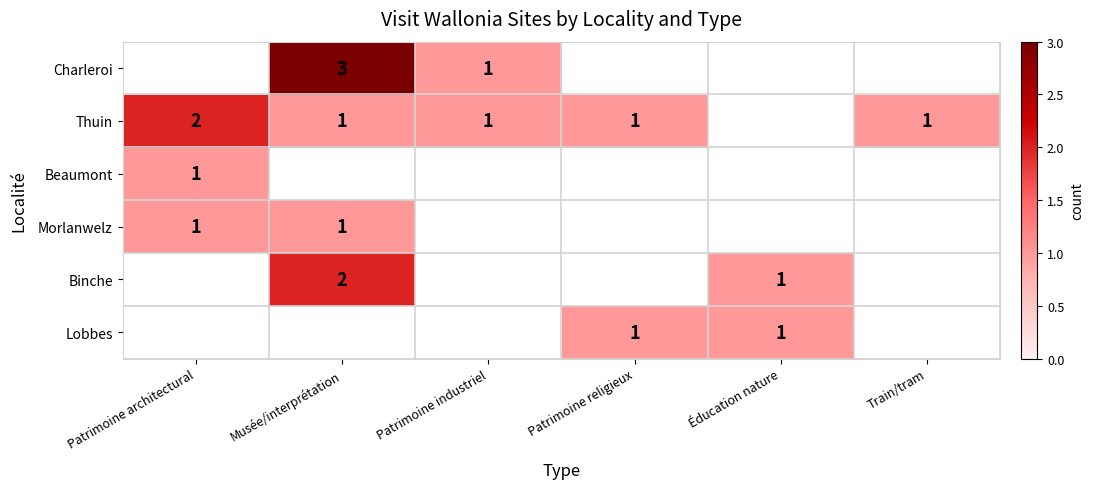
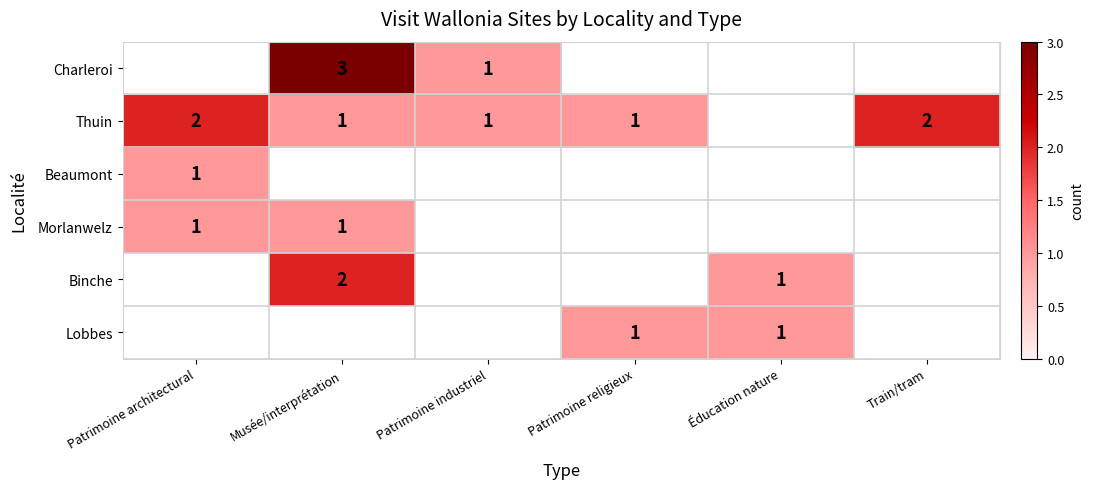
  {
    "Charleroi": {
      "Musée/interprétation": 3,
      "Patrimoine industriel": 1
    },
    "Thuin": {
      "Patrimoine architectural": 2,
      "Musée/interprétation": 1,
      "Patrimoine industriel": 1,
      "Patrimoine religieux": 1,
-     "Train/tram": 1
+     "Train/tram": 2
    },
    "Beaumont": {
      "Patrimoine architectural": 1
    },
    "Morlanwelz": {
      "Patrimoine architectural": 1,
      "Musée/interprétation": 1
    },
    "Binche": {
      "Musée/interprétation": 2,
      "Éducation nature": 1
    },
    "Lobbes": {
      "Patrimoine religieux": 1,
      "Éducation nature": 1
    }
  }
